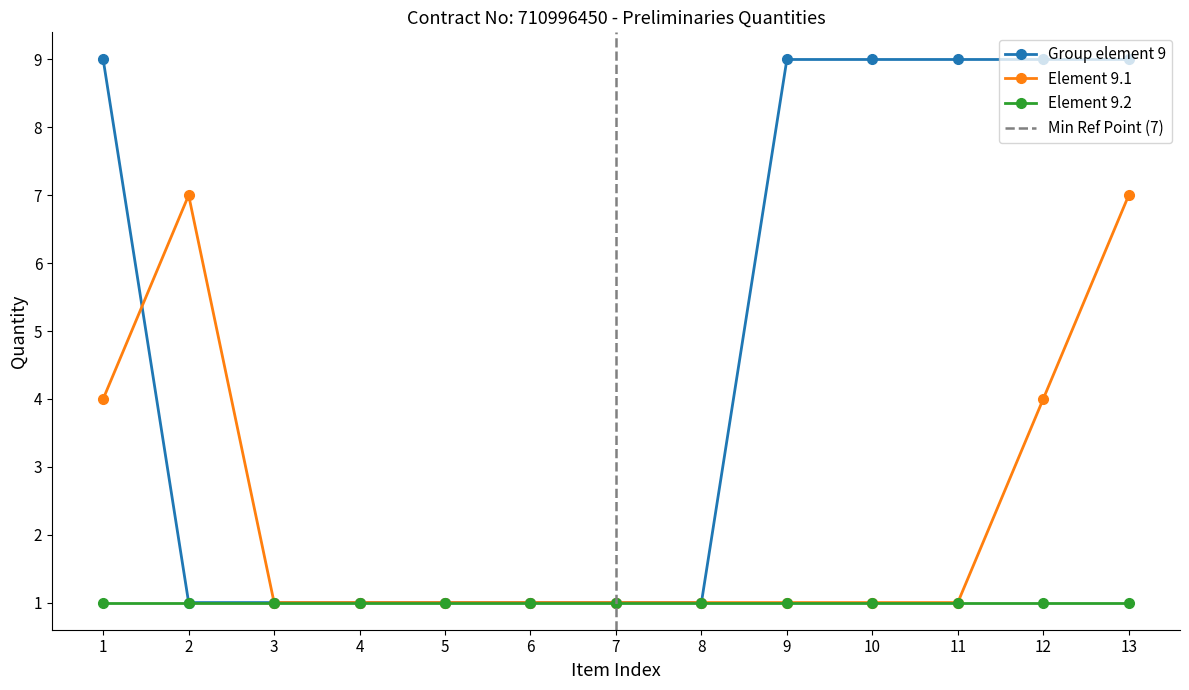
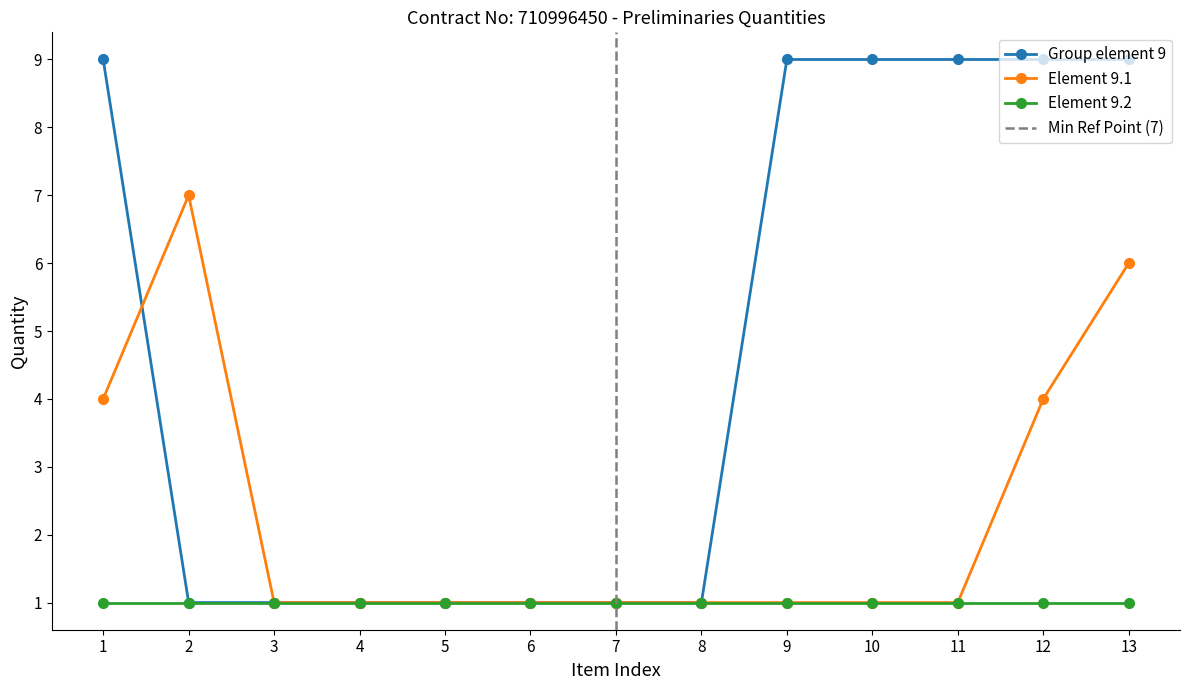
  {
    "Group element 9": {
      "1": 9,
      "9": 9,
      "10": 9,
      "11": 9
    },
    "Element 9.1": {
      "1": 4,
      "2": 7,
      "12": 4,
-     "13": 7
+     "13": 6
    },
    "Element 9.2": {
      "1": 1,
      "12": 1,
      "13": 1
    }
  }
